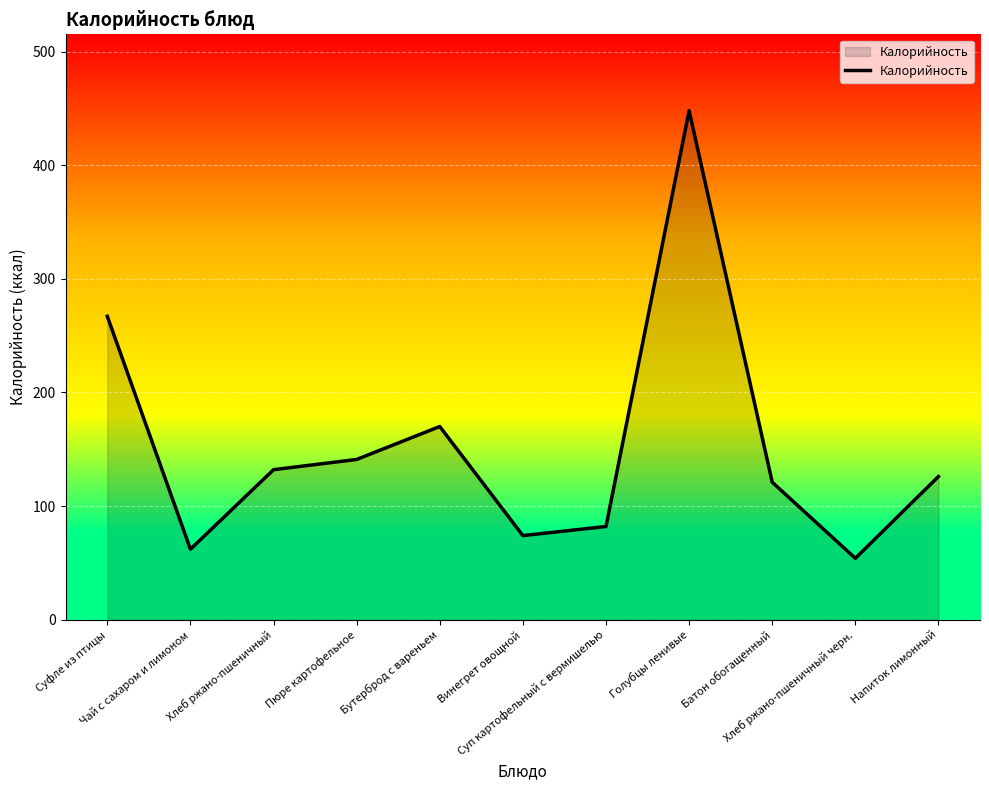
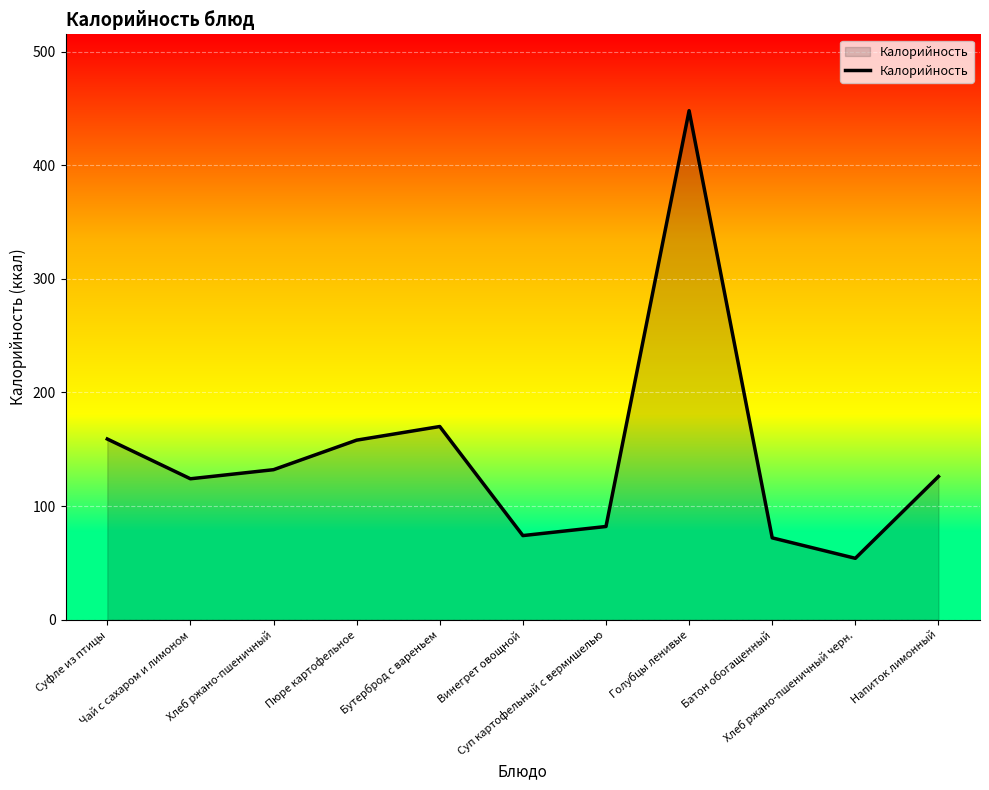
  {
-   "Суфле из птицы": 267,
-   "Чай с сахаром и лимоном": 62,
+   "Суфле из птицы": 159,
+   "Чай с сахаром и лимоном": 124,
    "Хлеб ржано-пшеничный": 132,
-   "Пюре картофельное": 141,
+   "Пюре картофельное": 158,
    "Бутерброд с вареньем": 170,
    "Винегрет овощной": 74,
    "Суп картофельный с вермишелью": 82,
    "Голубцы ленивые": 448,
-   "Батон обогащенный": 121,
+   "Батон обогащенный": 72,
    "Хлеб ржано-пшеничный черн.": 54,
    "Напиток лимонный": 126
  }
